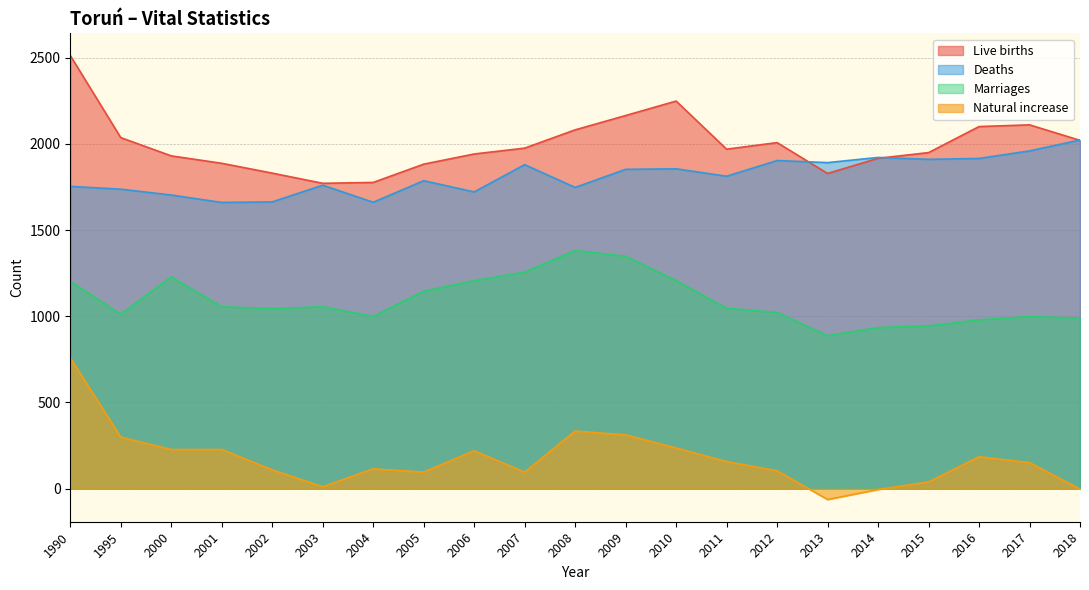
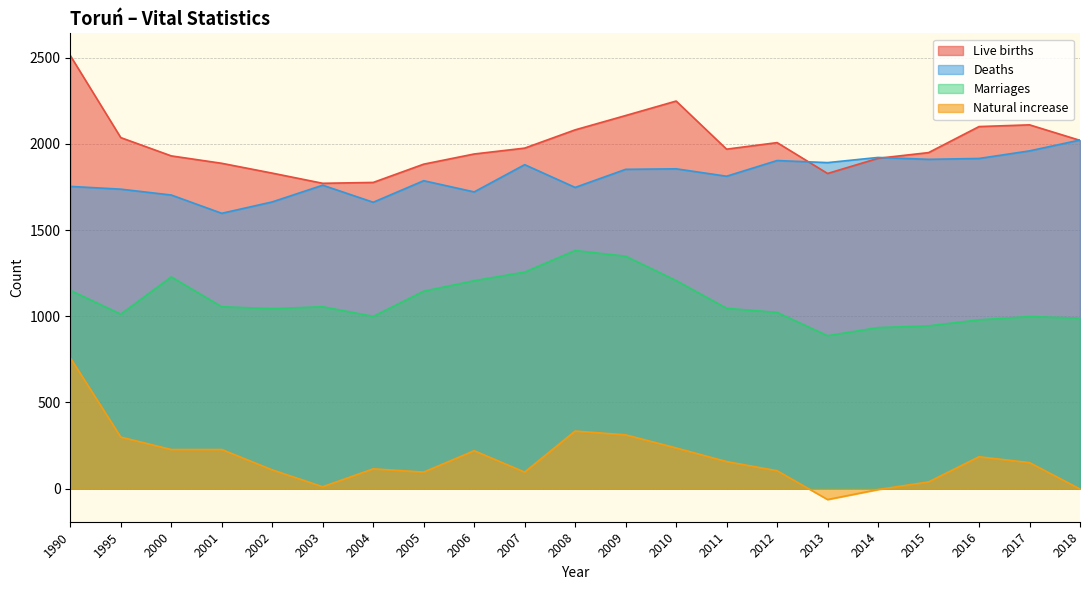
  {
    "Live births": {
      "1990": 2510,
      "1995": 2040,
      "2000": 1930,
      "2001": 1890,
      "2002": 1830,
      "2004": 1780,
      "2005": 1880,
      "2006": 1940,
      "2007": 1980,
      "2008": 2080,
      "2009": 2160,
      "2010": 2250,
      "2011": 1970,
      "2012": 2010,
      "2013": 1830,
      "2015": 1950,
      "2016": 2100,
      "2017": 2110
    },
    "Deaths": {
      "1990": 1750,
      "1995": 1740,
      "2000": 1700,
-     "2001": 1660,
+     "2001": 1600,
      "2002": 1660,
      "2004": 1660,
      "2005": 1790,
      "2006": 1720,
      "2007": 1880,
      "2008": 1750,
      "2009": 1850,
      "2010": 1860,
      "2011": 1810,
      "2012": 1900,
      "2013": 1890,
      "2015": 1910,
      "2016": 1920,
      "2017": 1960
    },
    "Marriages": {
-     "1990": 1200,
+     "1990": 1150,
      "1995": 1010,
      "2000": 1230,
      "2001": 1060,
      "2002": 1040,
      "2003": 1060,
      "2004": 1000,
      "2005": 1150,
      "2006": 1210,
      "2007": 1260,
      "2008": 1380,
      "2009": 1350,
      "2010": 1210,
      "2011": 1050,
      "2012": 1020,
      "2013": 890,
      "2014": 930,
      "2015": 940,
      "2016": 980,
      "2017": 1000,
      "2018": 990
    }
  }
